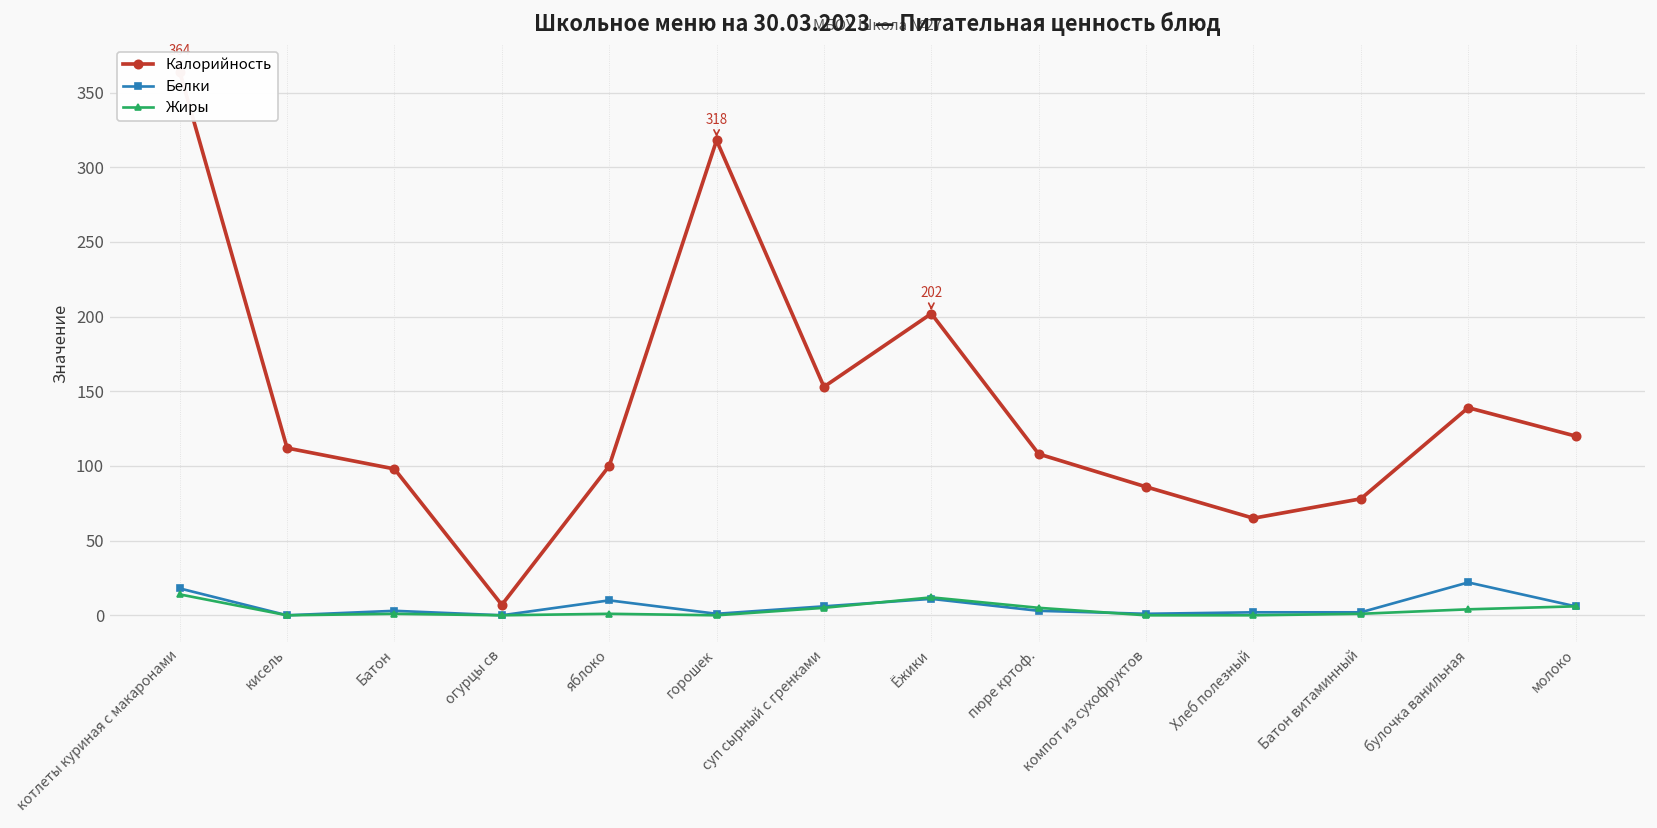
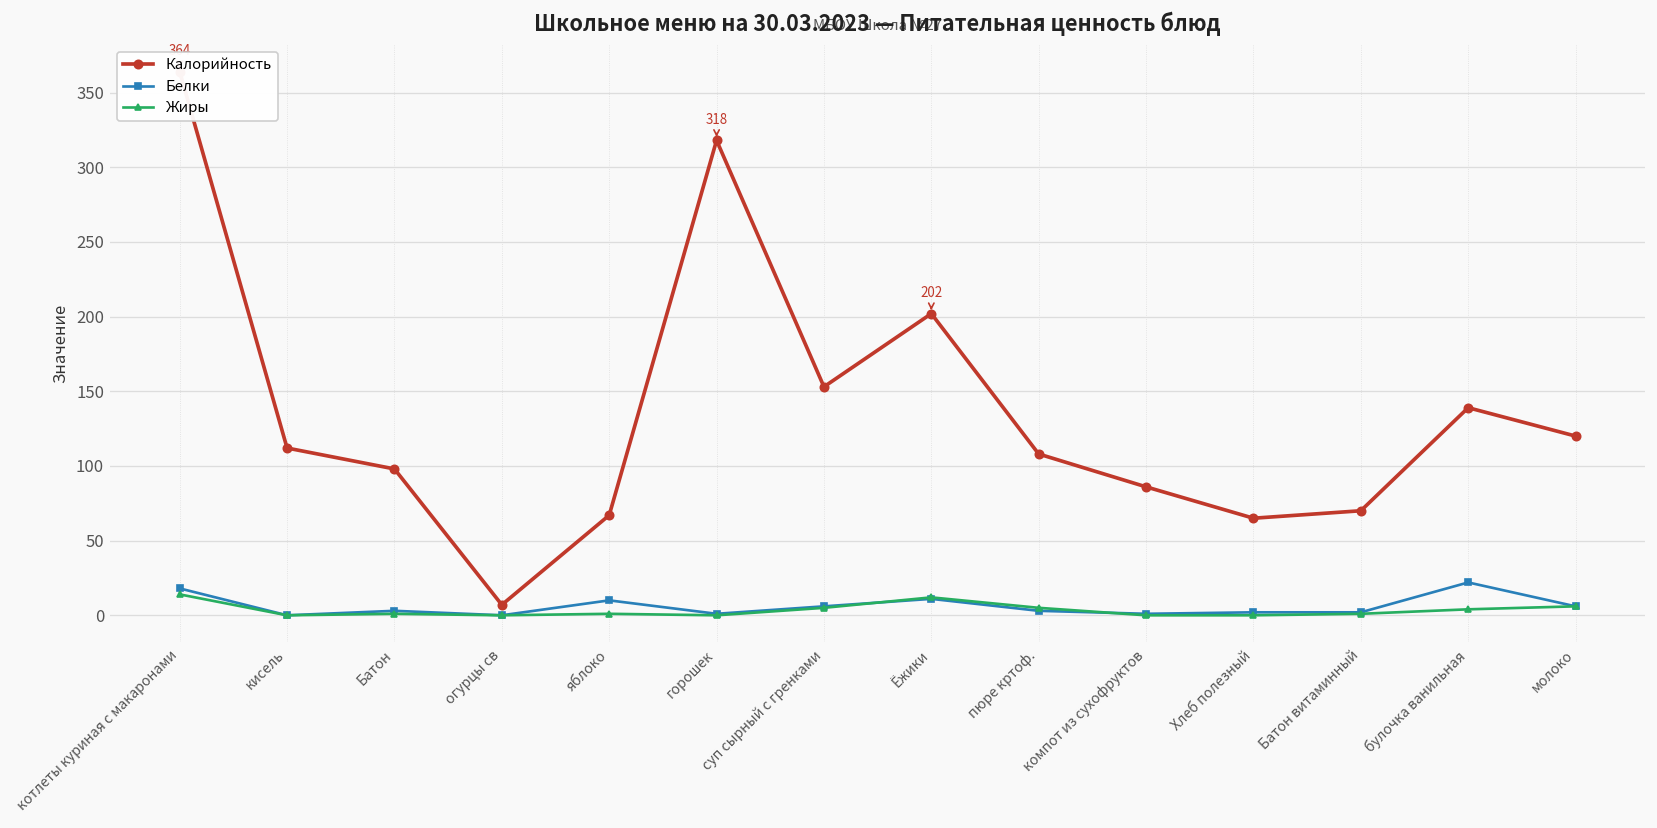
  {
    "Калорийность": {
      "кисель": 112,
      "Батон": 98,
      "огурцы св": 7,
-     "яблоко": 100,
+     "яблоко": 67,
      "суп сырный с гренками": 153,
      "пюре кртоф.": 108,
      "компот из сухофруктов": 86,
      "Хлеб полезный": 65,
-     "Батон витаминный": 78,
+     "Батон витаминный": 70,
      "булочка ванильная": 139,
      "молоко": 120
    },
    "Белки": {
      "котлеты куриная с макаронами": 18,
      "яблоко": 10,
      "булочка ванильная": 22
    },
    "Жиры": {
      "котлеты куриная с макаронами": 14,
      "яблоко": 1,
      "булочка ванильная": 4
    }
  }
